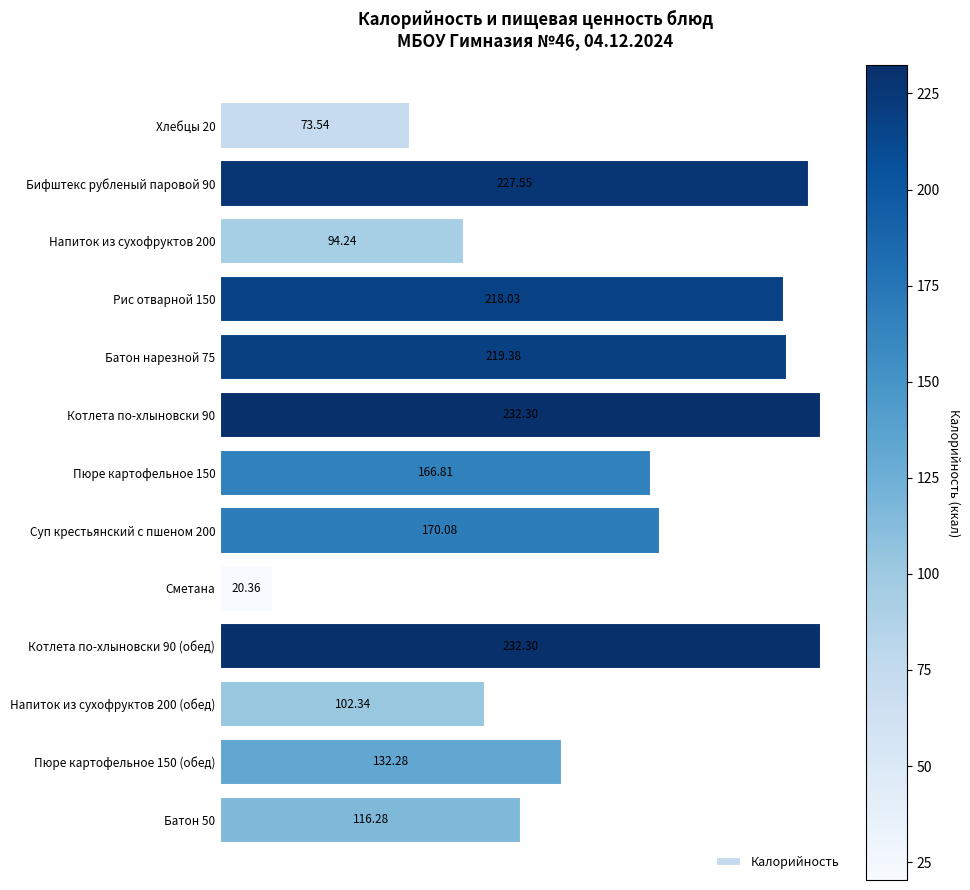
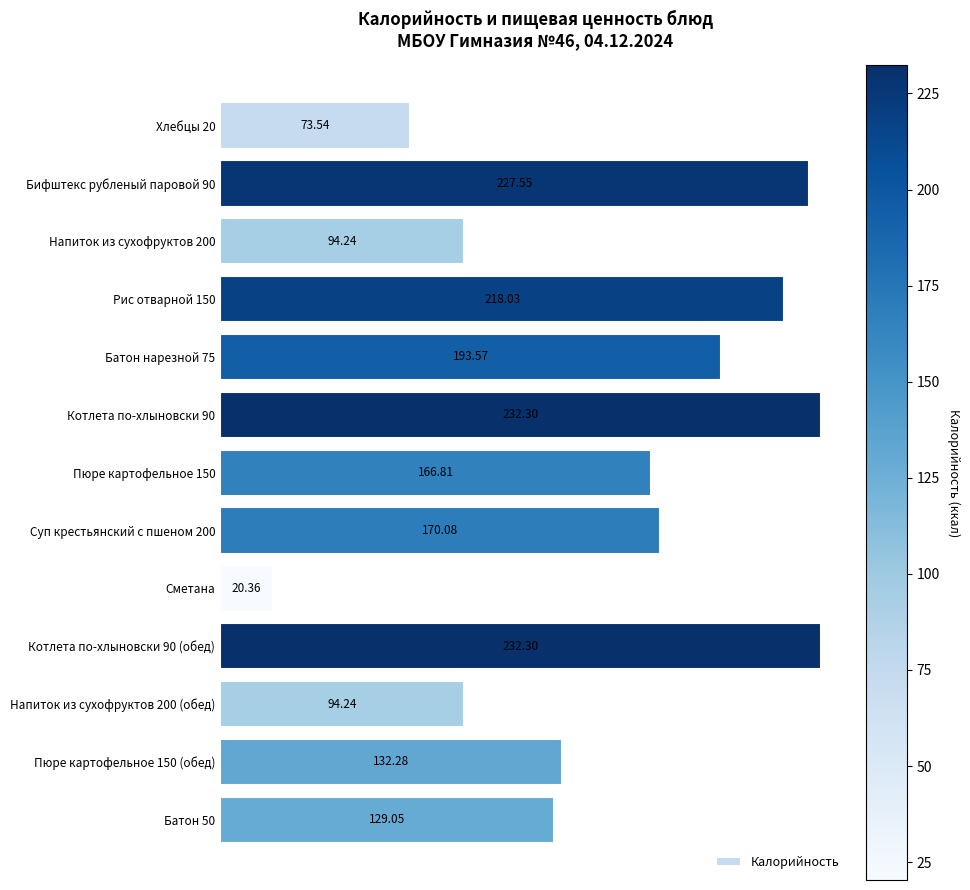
  {
    "Хлебцы 20": 73.54,
    "Бифштекс рубленый паровой 90": 227.55,
    "Напиток из сухофруктов 200": 94.24,
    "Рис отварной 150": 218.03,
-   "Батон нарезной 75": 219.38,
+   "Батон нарезной 75": 193.57,
    "Котлета по-хлыновски 90": 232.30,
    "Пюре картофельное 150": 166.81,
    "Суп крестьянский с пшеном 200": 170.08,
    "Сметана": 20.36,
    "Котлета по-хлыновски 90 (обед)": 232.30,
-   "Напиток из сухофруктов 200 (обед)": 102.34,
+   "Напиток из сухофруктов 200 (обед)": 94.24,
    "Пюре картофельное 150 (обед)": 132.28,
-   "Батон 50": 116.28
+   "Батон 50": 129.05
  }
